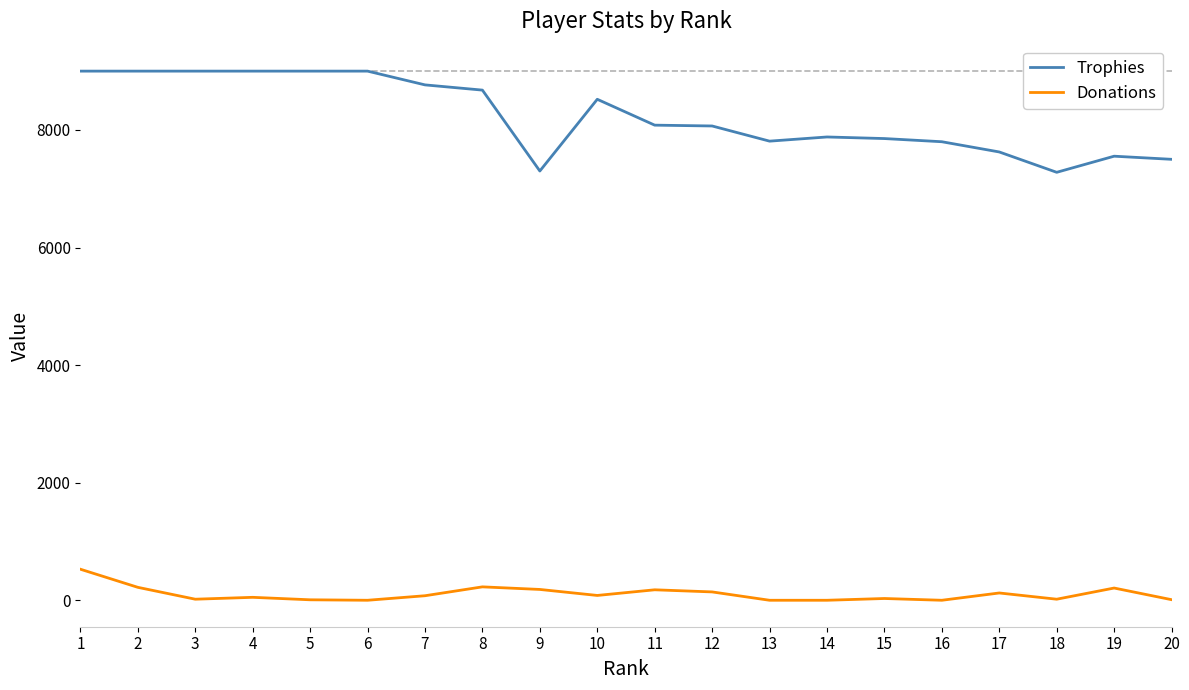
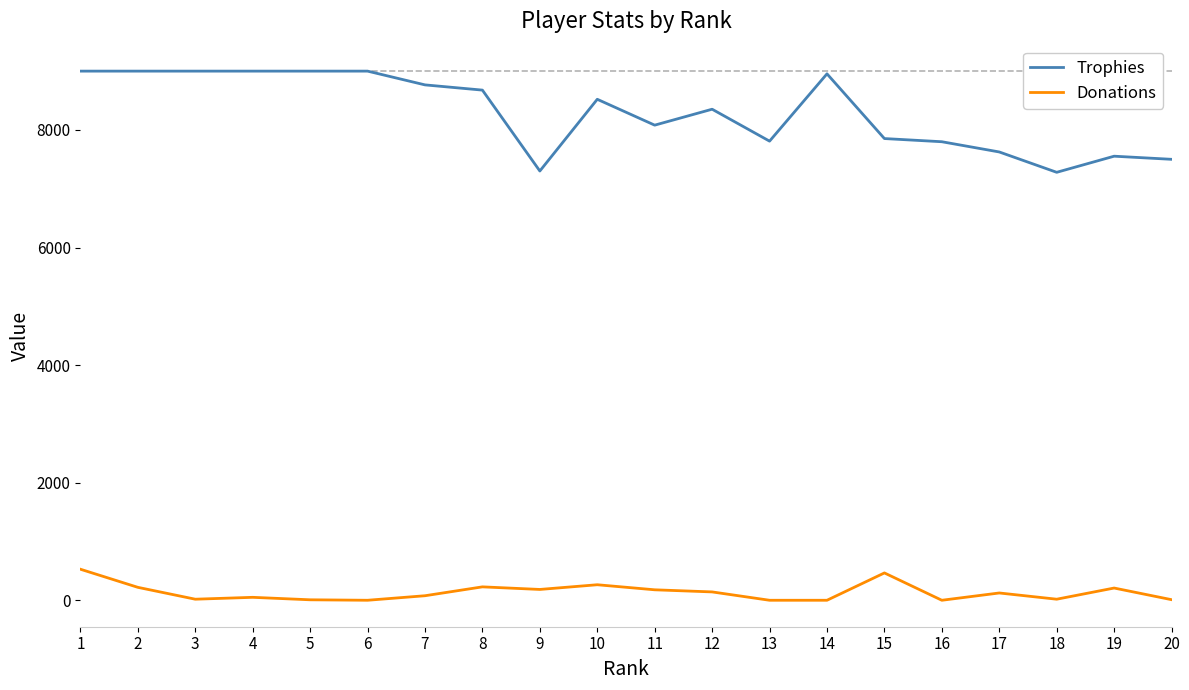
  {
    "Trophies": {
      "1": 9000,
      "2": 9000,
      "3": 9000,
      "4": 9000,
      "5": 9000,
      "6": 9000,
      "7": 8800,
      "8": 8700,
      "9": 7300,
      "10": 8500,
      "11": 8100,
-     "12": 8100,
+     "12": 8400,
      "13": 7800,
-     "14": 7900,
+     "14": 9000,
      "15": 7900,
      "16": 7800,
      "17": 7600,
      "18": 7300,
      "19": 7600,
      "20": 7500
    },
    "Donations": {
      "1": 500,
      "2": 200,
      "3": 0,
      "4": 100,
      "5": 0,
      "6": 0,
      "7": 100,
      "8": 200,
      "9": 200,
-     "10": 100,
+     "10": 300,
      "11": 200,
      "12": 100,
      "13": 0,
      "14": 0,
-     "15": 0,
+     "15": 500,
      "16": 0,
      "17": 100,
      "18": 0,
      "19": 200,
      "20": 0
    }
  }
